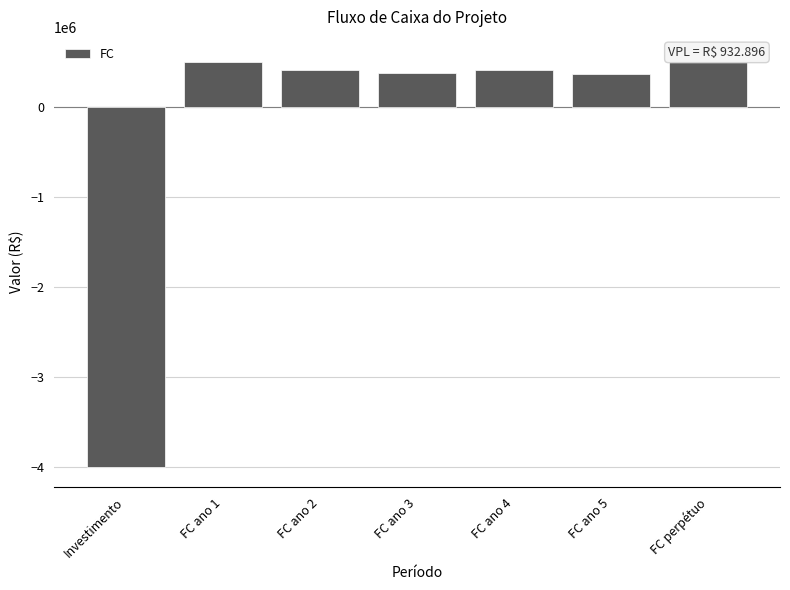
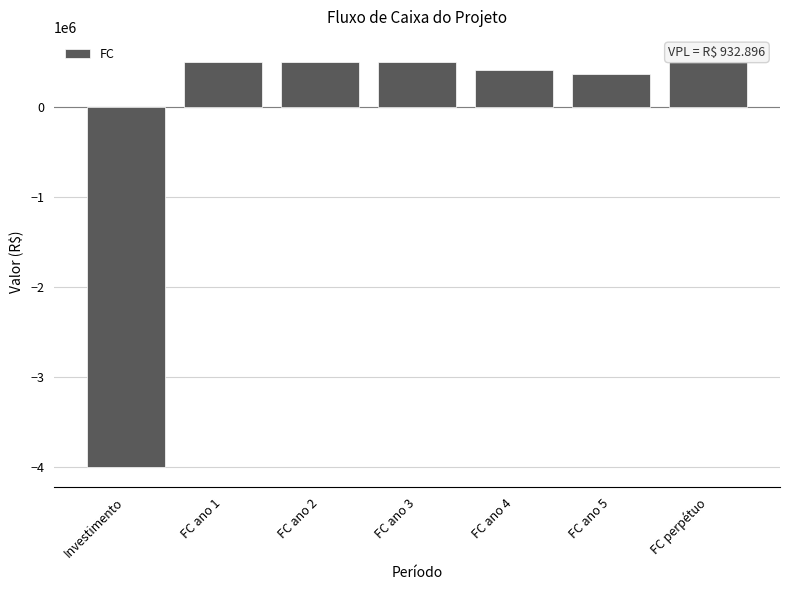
  {
    "Investimento": -4000000,
    "FC ano 1": 500000,
-   "FC ano 2": 400000,
-   "FC ano 3": 400000,
+   "FC ano 2": 500000,
+   "FC ano 3": 500000,
    "FC ano 4": 400000,
    "FC ano 5": 400000
  }
